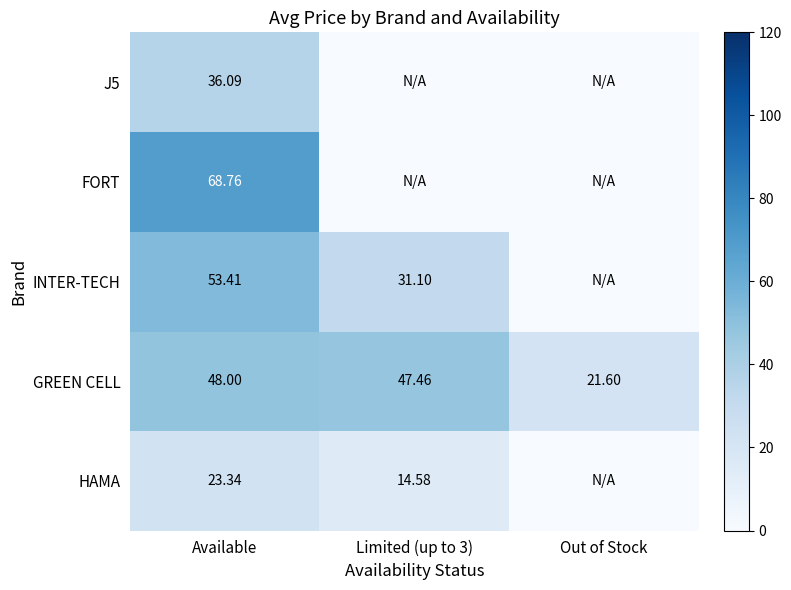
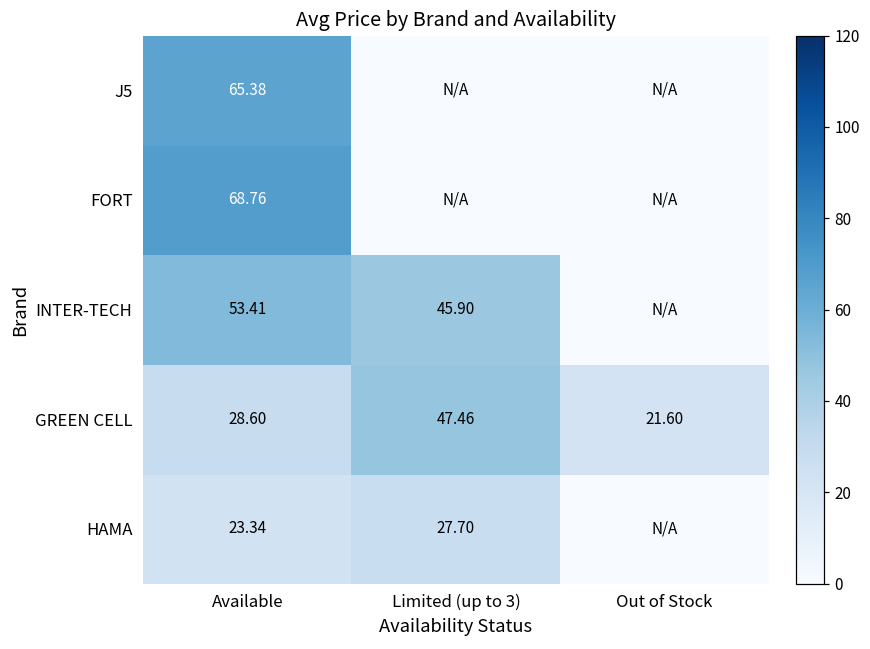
  {
    "J5": {
-     "Available": 36.09
+     "Available": 65.38
    },
    "FORT": {
      "Available": 68.76
    },
    "INTER-TECH": {
      "Available": 53.41,
-     "Limited (up to 3)": 31.10
+     "Limited (up to 3)": 45.90
    },
    "GREEN CELL": {
-     "Available": 48.00,
+     "Available": 28.60,
      "Limited (up to 3)": 47.46,
      "Out of Stock": 21.60
    },
    "HAMA": {
      "Available": 23.34,
-     "Limited (up to 3)": 14.58
+     "Limited (up to 3)": 27.70
    }
  }
